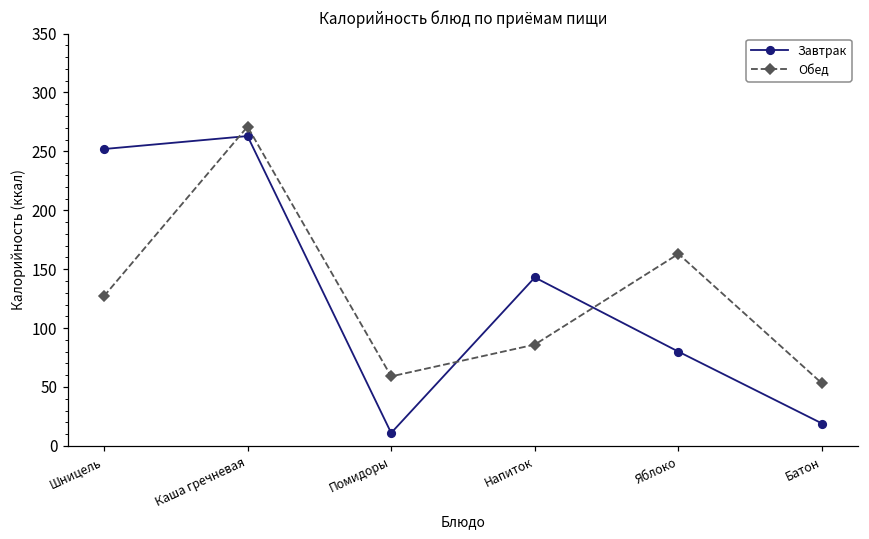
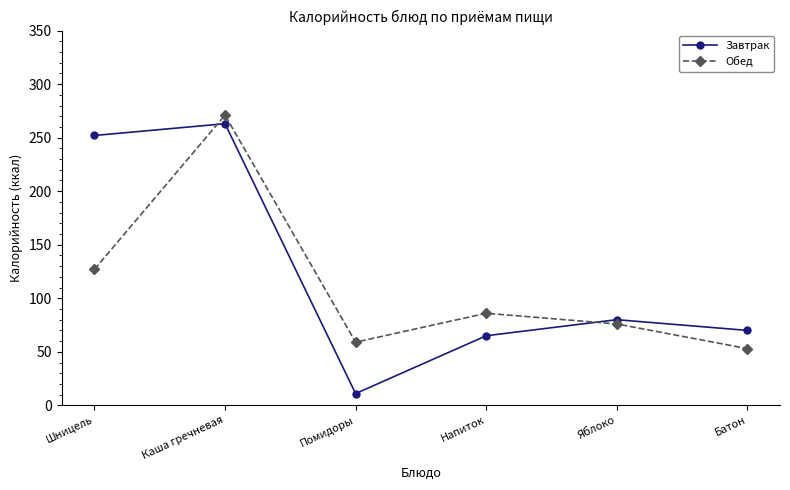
  {
    "Завтрак": {
      "Шницель": 252,
      "Каша гречневая": 263,
      "Помидоры": 11,
-     "Напиток": 143,
+     "Напиток": 65,
      "Яблоко": 80,
-     "Батон": 19
+     "Батон": 70
    },
    "Обед": {
      "Шницель": 127,
      "Каша гречневая": 271,
      "Помидоры": 59,
      "Напиток": 86,
-     "Яблоко": 163,
+     "Яблоко": 76,
      "Батон": 53
    }
  }
